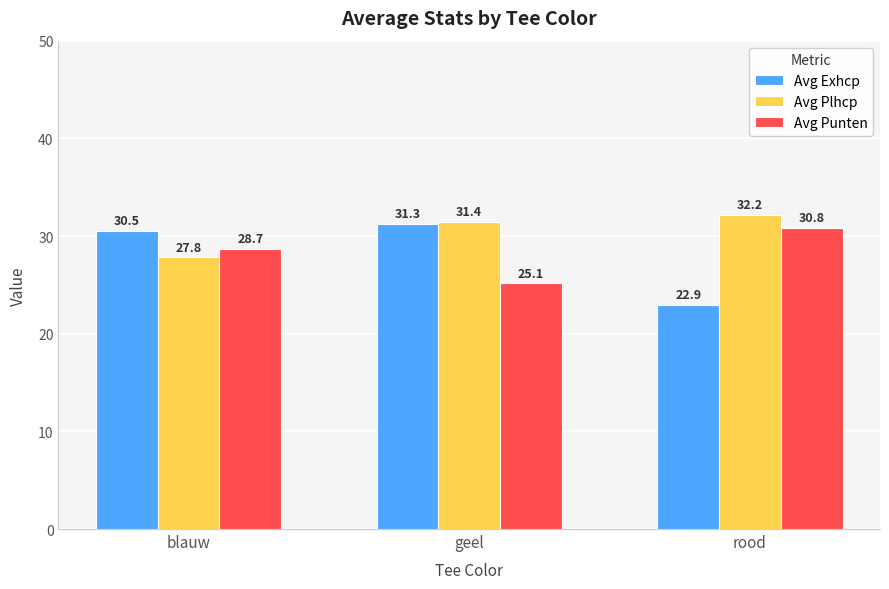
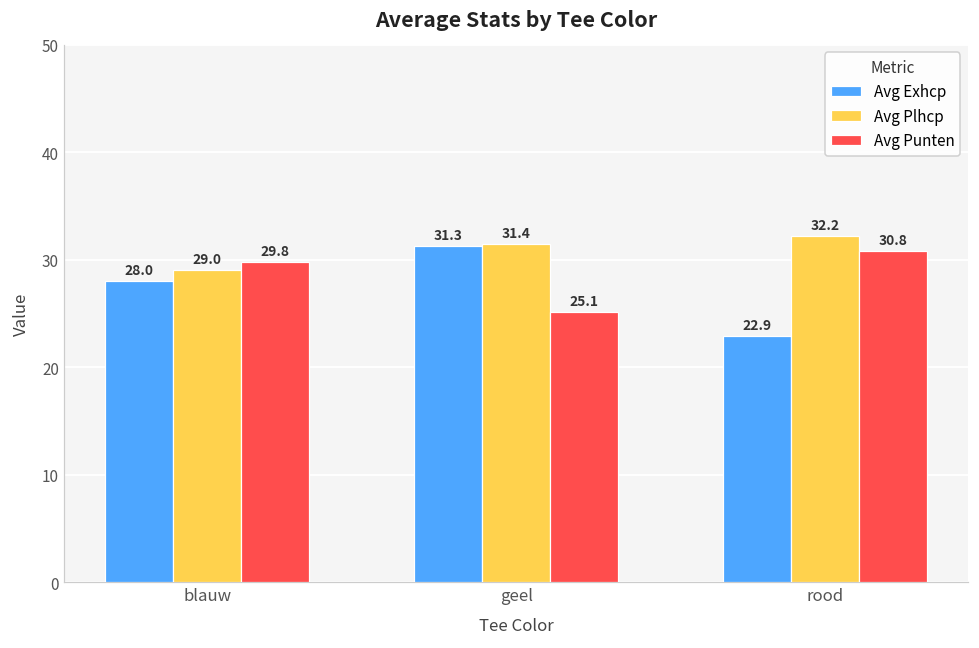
  {
    "Avg Exhcp": {
-     "blauw": 30.5,
+     "blauw": 28.0,
      "geel": 31.3,
      "rood": 22.9
    },
    "Avg Plhcp": {
-     "blauw": 27.8,
+     "blauw": 29.0,
      "geel": 31.4,
      "rood": 32.2
    },
    "Avg Punten": {
-     "blauw": 28.7,
+     "blauw": 29.8,
      "geel": 25.1,
      "rood": 30.8
    }
  }
